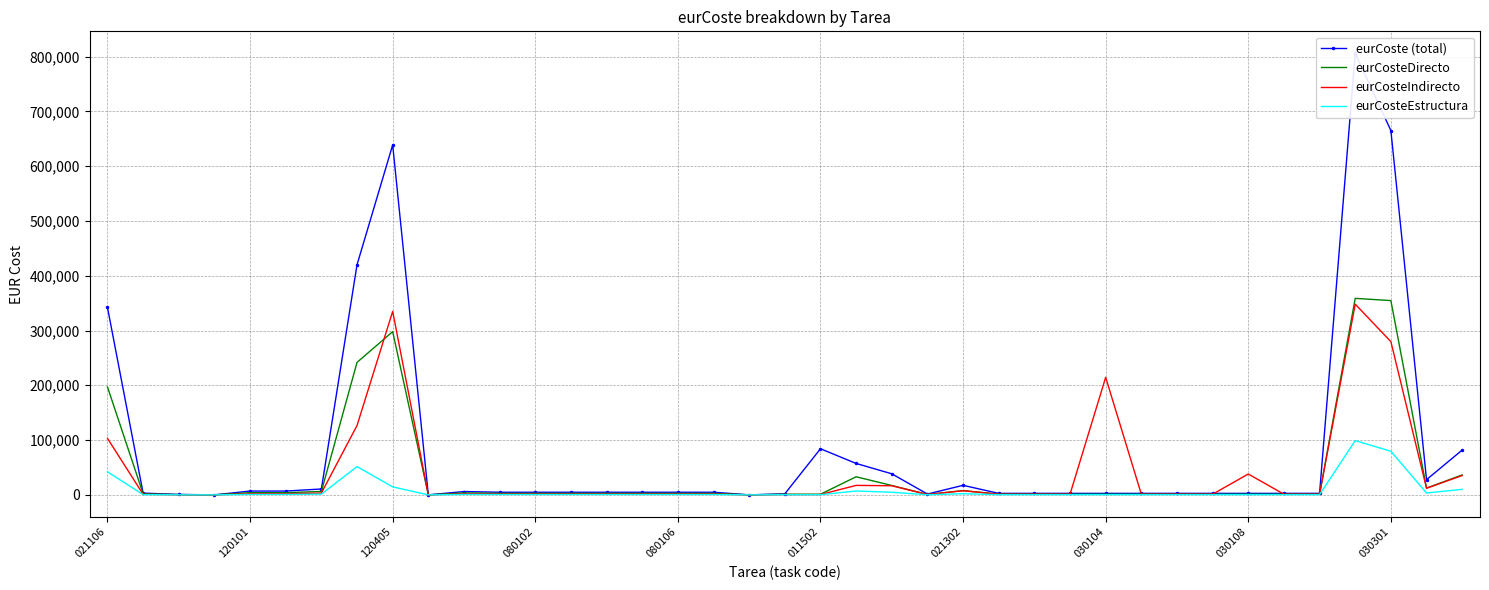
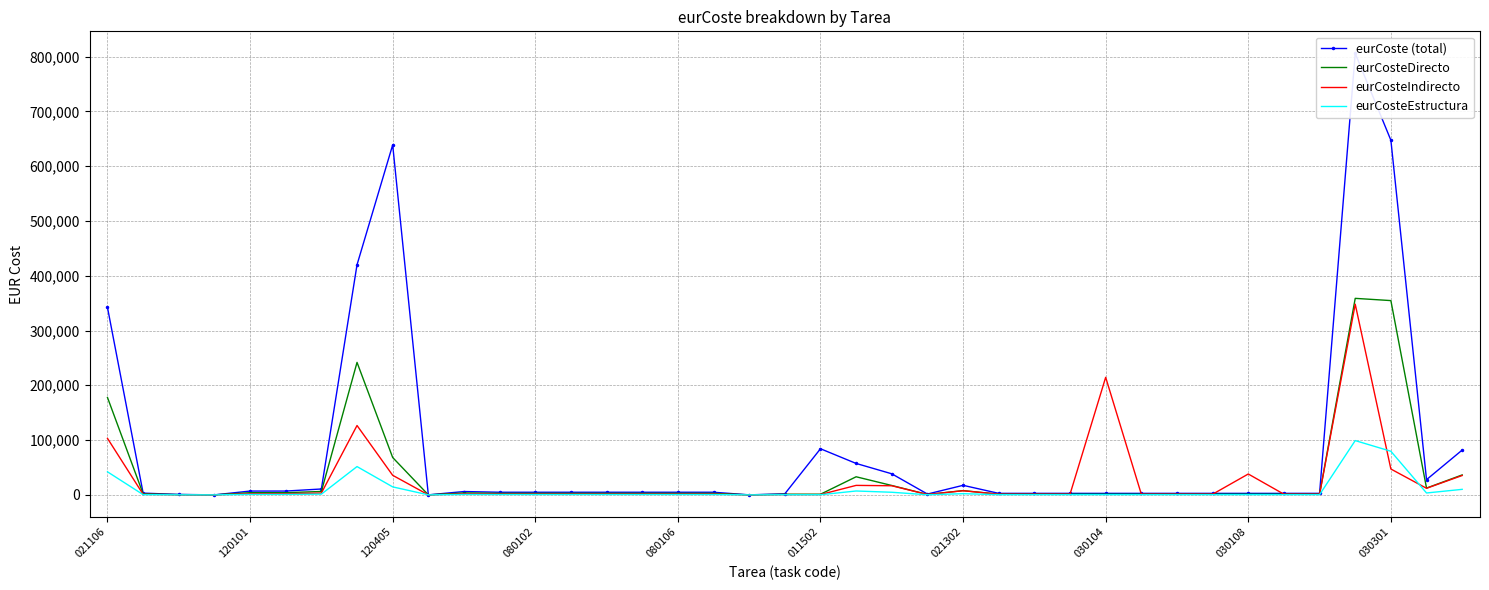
  {
    "eurCoste (total)": {
      "021106": "340,000",
      "120405": "640,000",
      "011502": "80,000",
      "021302": "20,000",
-     "030301": "670,000"
+     "030301": "650,000"
    },
    "eurCosteDirecto": {
-     "021106": "200,000",
-     "120405": "300,000",
+     "021106": "180,000",
+     "120405": "70,000",
      "030301": "350,000"
    },
    "eurCosteIndirecto": {
      "021106": "100,000",
-     "120405": "330,000",
+     "120405": "40,000",
      "030104": "210,000",
      "030108": "40,000",
-     "030301": "280,000"
+     "030301": "50,000"
    },
    "eurCosteEstructura": {
      "021106": "40,000",
      "120405": "10,000",
      "021302": "0",
      "030301": "80,000"
    }
  }
